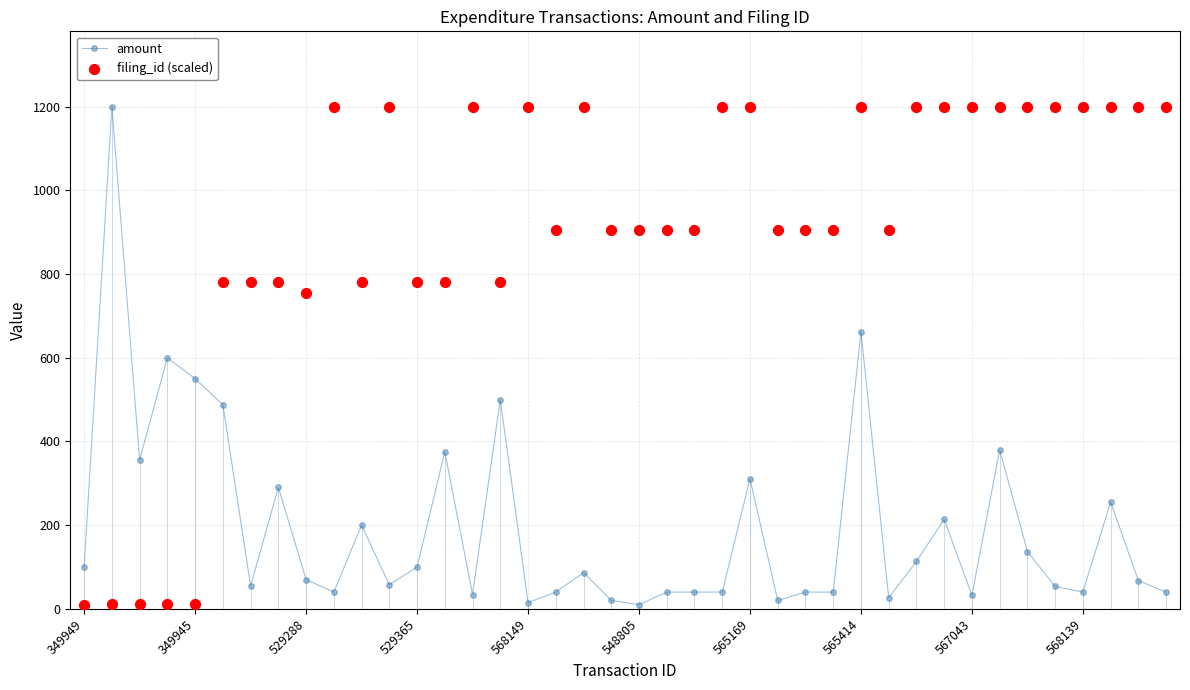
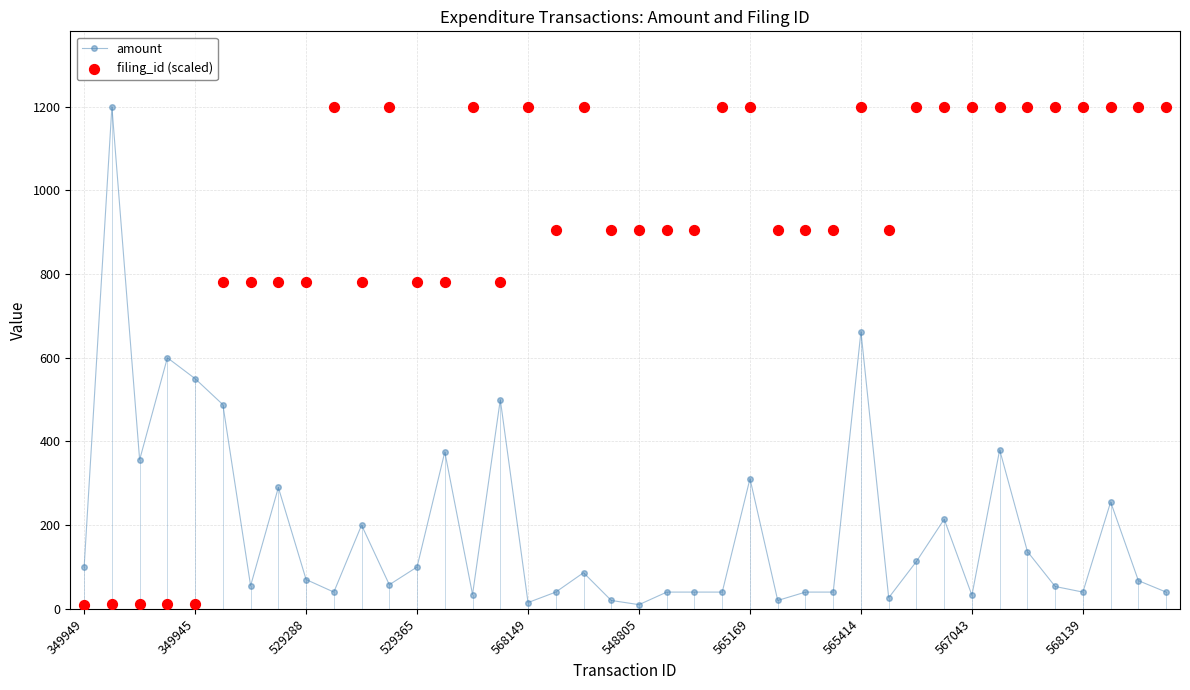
  {
    "filing_id (scaled)": {
-     "529288": 760
+     "529288": 780
    }
  }
